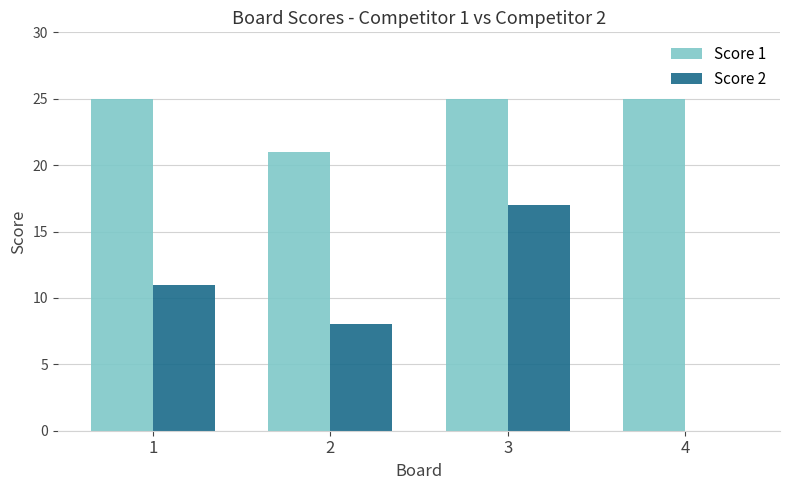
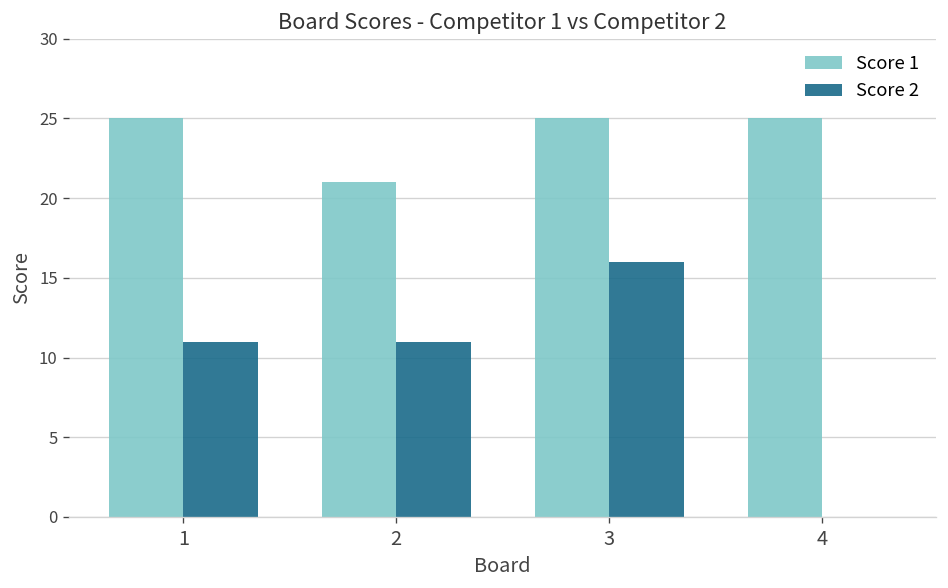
  {
    "Score 1": {
      "1": 25,
      "2": 21,
      "3": 25,
      "4": 25
    },
    "Score 2": {
      "1": 11,
-     "2": 8,
-     "3": 17,
+     "2": 11,
+     "3": 16,
      "4": 0
    }
  }
